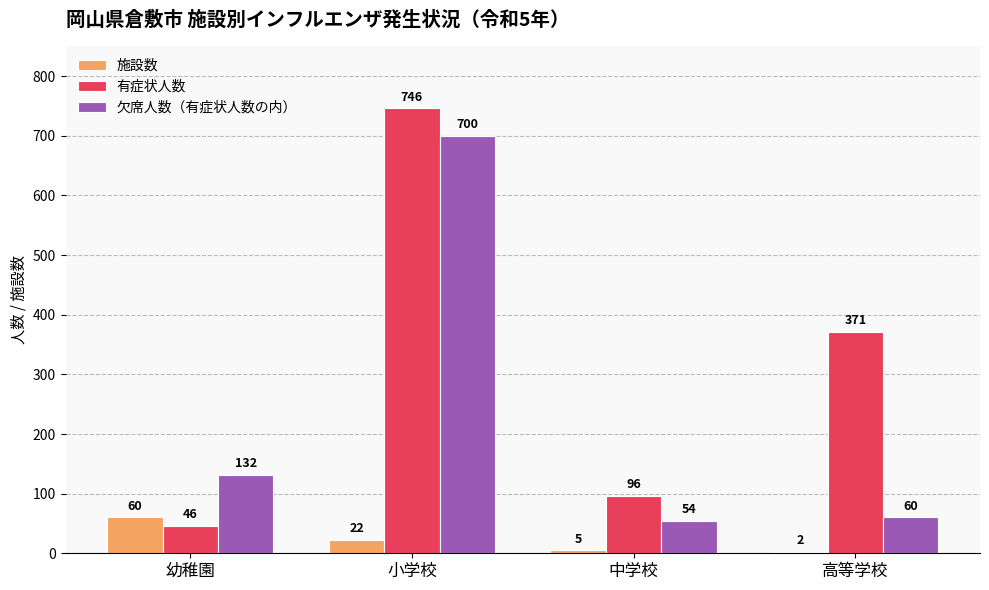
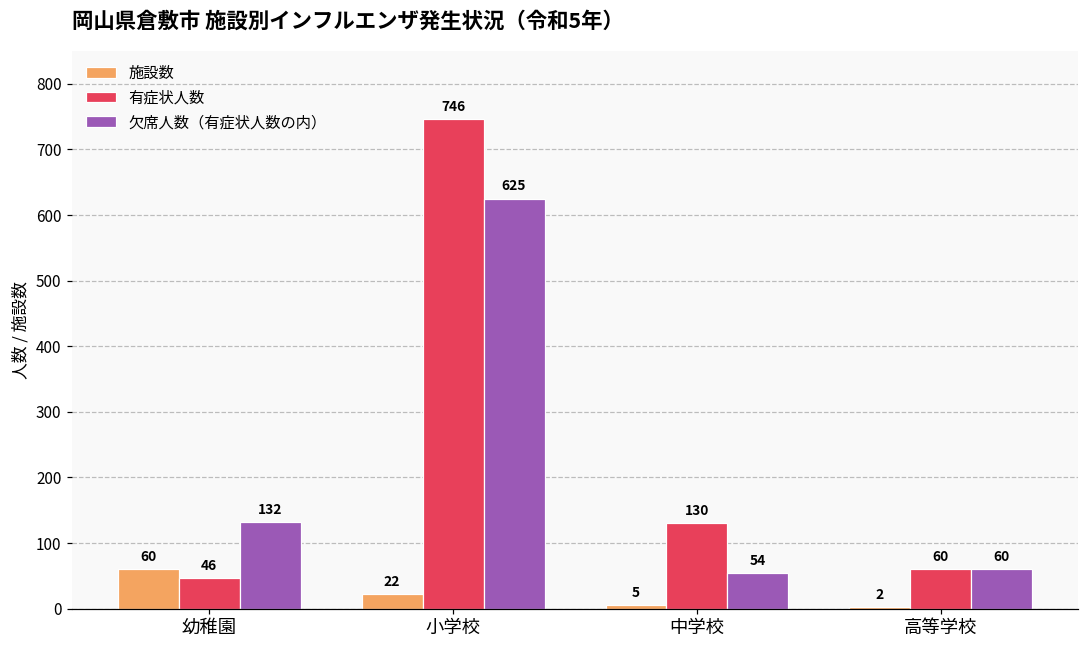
  {
    "施設数": {
      "幼稚園": 60,
      "小学校": 22,
      "中学校": 5,
      "高等学校": 2
    },
    "有症状人数": {
      "幼稚園": 46,
      "小学校": 746,
-     "中学校": 96,
-     "高等学校": 371
+     "中学校": 130,
+     "高等学校": 60
    },
    "欠席人数（有症状人数の内）": {
      "幼稚園": 132,
-     "小学校": 700,
+     "小学校": 625,
      "中学校": 54,
      "高等学校": 60
    }
  }
